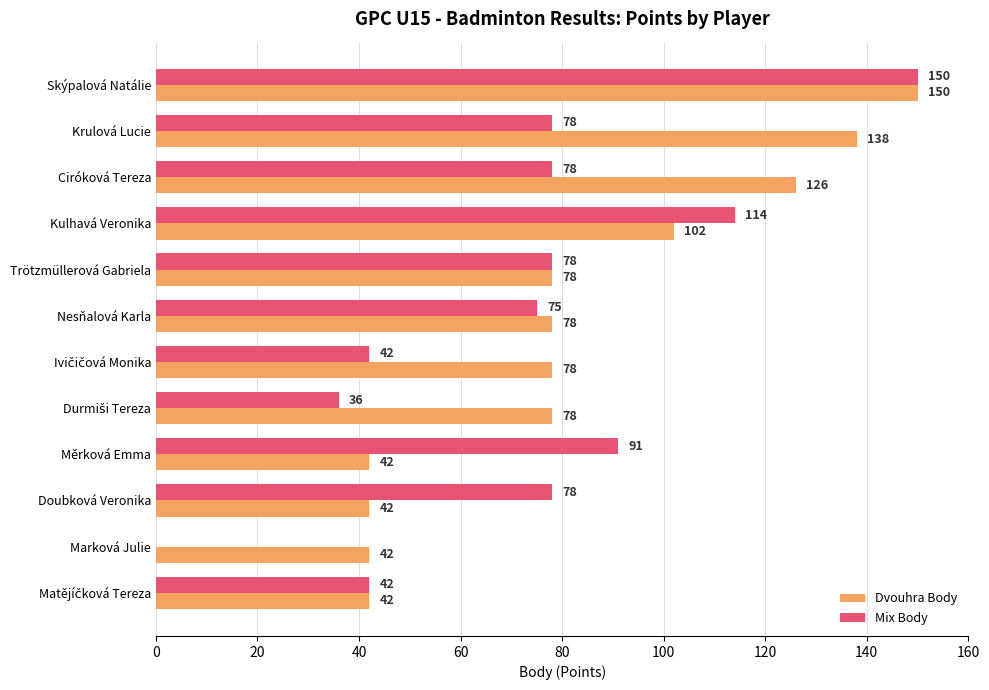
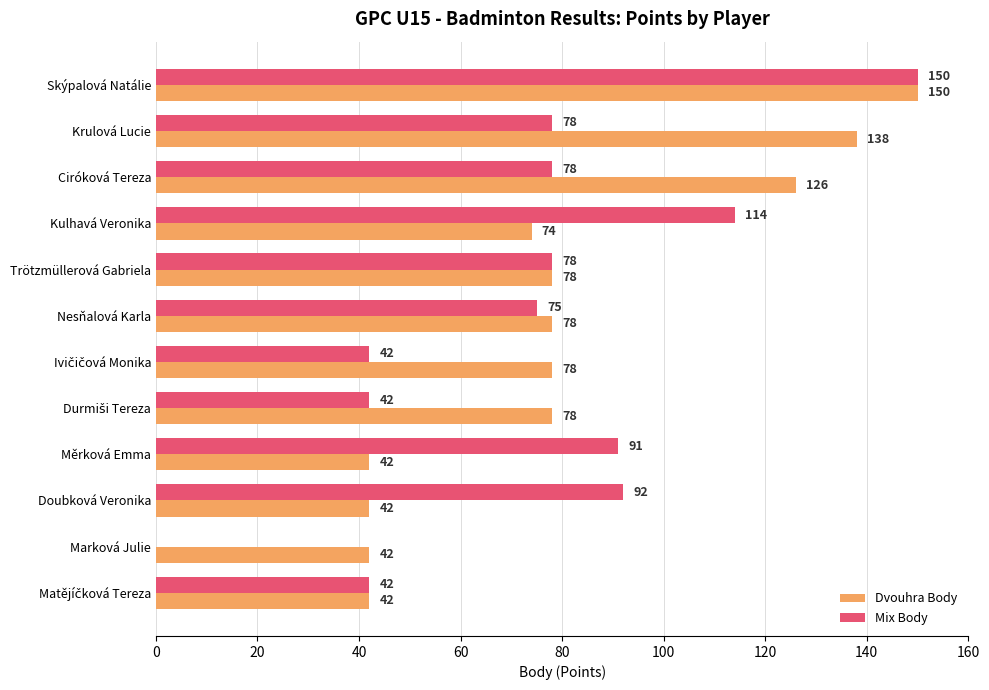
  {
    "Dvouhra Body": {
      "Skýpalová Natálie": 150,
      "Krulová Lucie": 138,
      "Ciróková Tereza": 126,
-     "Kulhavá Veronika": 102,
+     "Kulhavá Veronika": 74,
      "Trötzmüllerová Gabriela": 78,
      "Nesňalová Karla": 78,
      "Ivičičová Monika": 78,
      "Durmiši Tereza": 78,
      "Měrková Emma": 42,
      "Doubková Veronika": 42,
      "Marková Julie": 42,
      "Matějíčková Tereza": 42
    },
    "Mix Body": {
      "Skýpalová Natálie": 150,
      "Krulová Lucie": 78,
      "Ciróková Tereza": 78,
      "Kulhavá Veronika": 114,
      "Trötzmüllerová Gabriela": 78,
      "Nesňalová Karla": 75,
      "Ivičičová Monika": 42,
-     "Durmiši Tereza": 36,
+     "Durmiši Tereza": 42,
      "Měrková Emma": 91,
-     "Doubková Veronika": 78,
+     "Doubková Veronika": 92,
      "Matějíčková Tereza": 42
    }
  }
